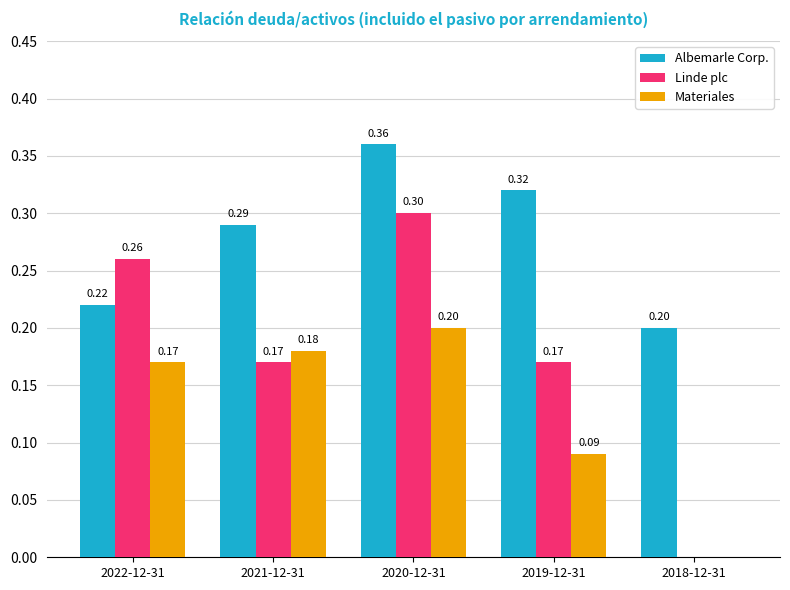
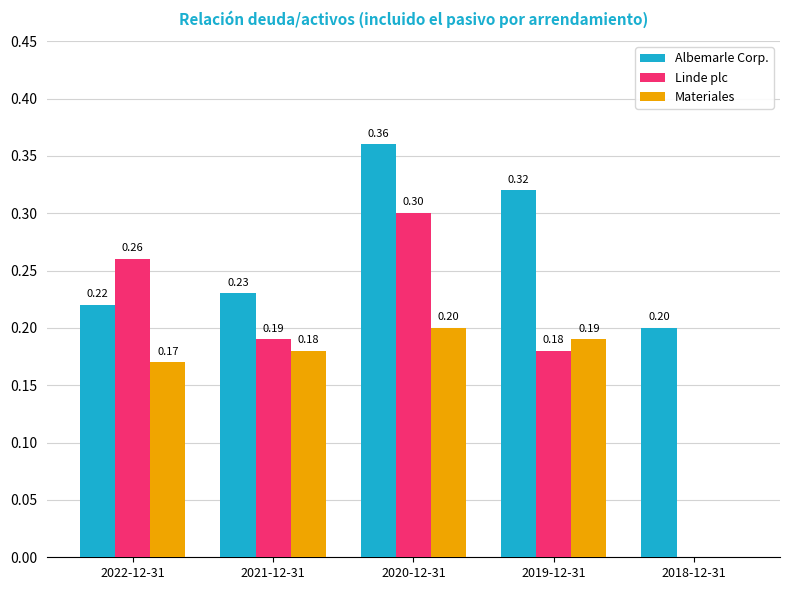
  {
    "Albemarle Corp.": {
      "2022-12-31": 0.22,
-     "2021-12-31": 0.29,
+     "2021-12-31": 0.23,
      "2020-12-31": 0.36,
      "2019-12-31": 0.32,
      "2018-12-31": 0.20
    },
    "Linde plc": {
      "2022-12-31": 0.26,
-     "2021-12-31": 0.17,
+     "2021-12-31": 0.19,
      "2020-12-31": 0.30,
-     "2019-12-31": 0.17
+     "2019-12-31": 0.18
    },
    "Materiales": {
      "2022-12-31": 0.17,
      "2021-12-31": 0.18,
      "2020-12-31": 0.20,
-     "2019-12-31": 0.09
+     "2019-12-31": 0.19
    }
  }
